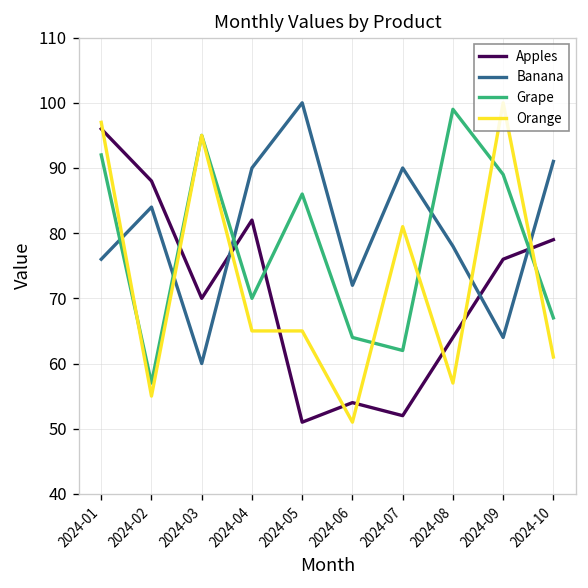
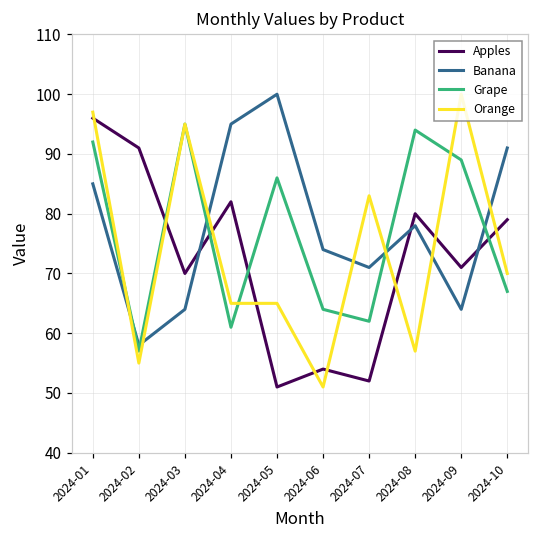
  {
    "Apples": {
      "2024-01": 96,
-     "2024-02": 88,
+     "2024-02": 91,
      "2024-03": 70,
      "2024-04": 82,
      "2024-05": 51,
      "2024-06": 54,
      "2024-07": 52,
-     "2024-08": 64,
-     "2024-09": 76,
+     "2024-08": 80,
+     "2024-09": 71,
      "2024-10": 79
    },
    "Banana": {
-     "2024-01": 76,
-     "2024-02": 84,
-     "2024-03": 60,
-     "2024-04": 90,
+     "2024-01": 85,
+     "2024-02": 58,
+     "2024-03": 64,
+     "2024-04": 95,
      "2024-05": 100,
-     "2024-06": 72,
-     "2024-07": 90,
+     "2024-06": 74,
+     "2024-07": 71,
      "2024-08": 78,
      "2024-09": 64,
      "2024-10": 91
    },
    "Grape": {
      "2024-01": 92,
      "2024-02": 57,
-     "2024-04": 70,
+     "2024-04": 61,
      "2024-05": 86,
      "2024-06": 64,
      "2024-07": 62,
-     "2024-08": 99,
+     "2024-08": 94,
      "2024-09": 89,
      "2024-10": 67
    },
    "Orange": {
      "2024-01": 97,
      "2024-02": 55,
      "2024-04": 65,
      "2024-05": 65,
      "2024-06": 51,
-     "2024-07": 81,
+     "2024-07": 83,
      "2024-08": 57,
-     "2024-10": 61
+     "2024-10": 70
    }
  }
